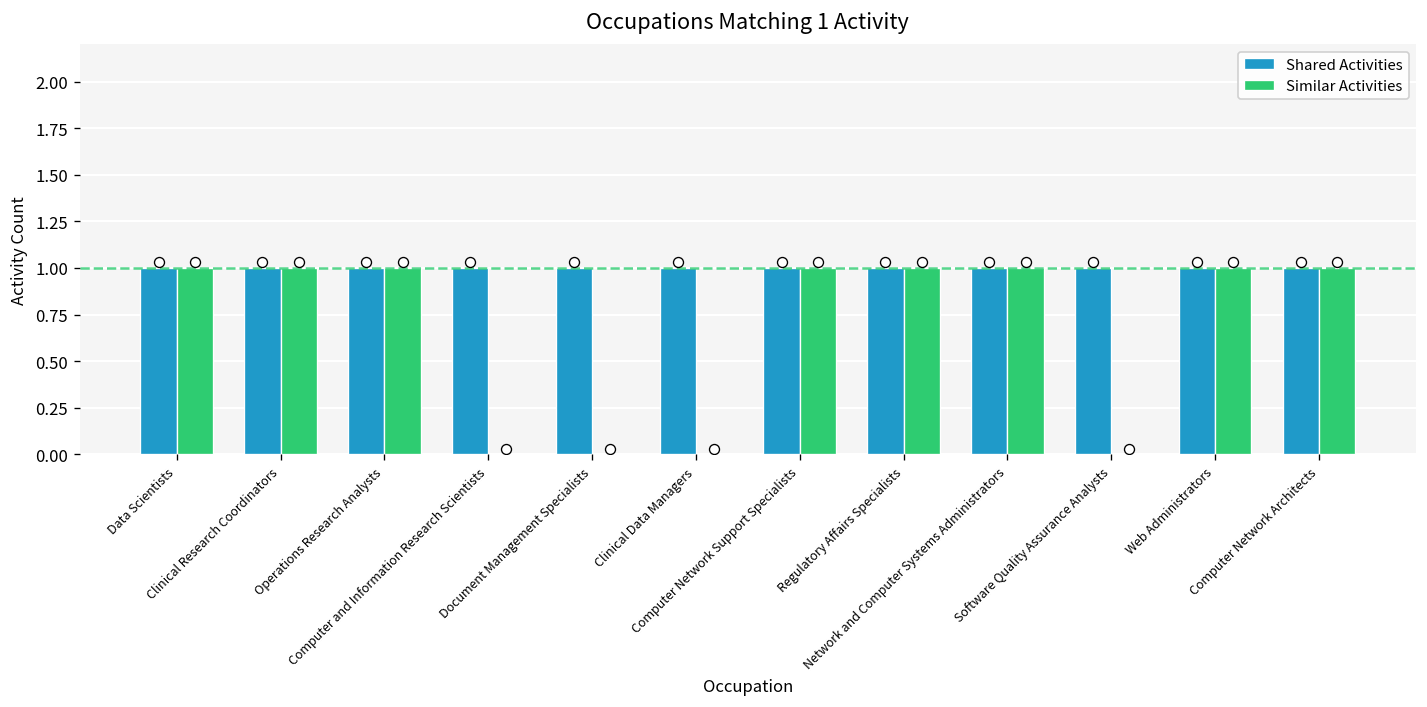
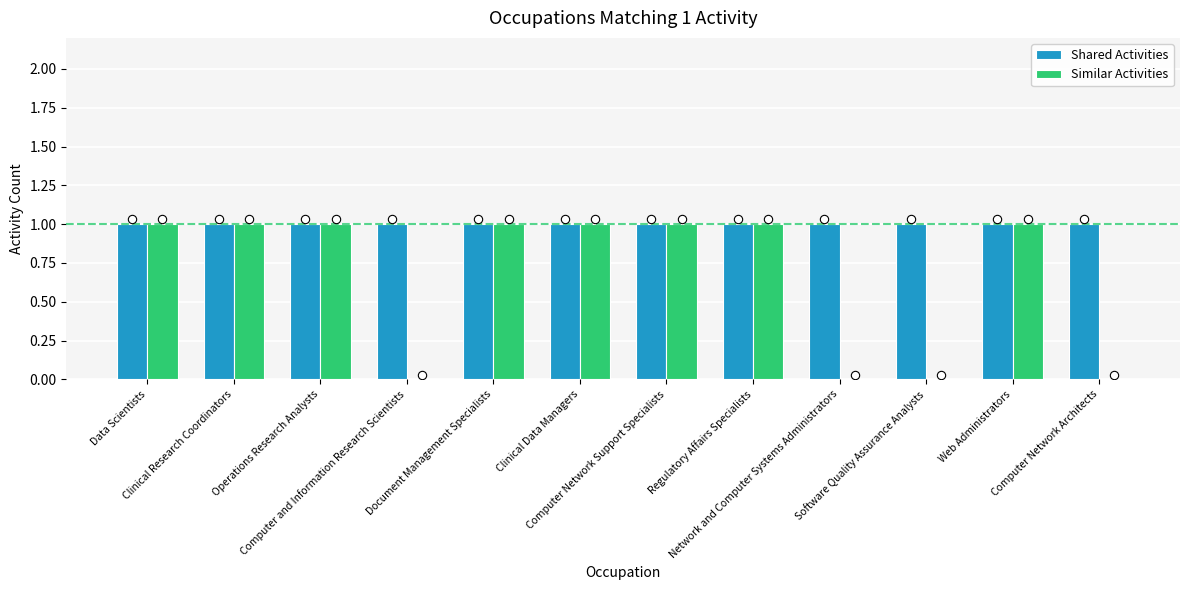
  {
    "Similar Activities": {
      "Data Scientists": 1,
      "Clinical Research Coordinators": 1,
      "Operations Research Analysts": 1,
      "Computer and Information Research Scientists": 0,
-     "Document Management Specialists": 0,
-     "Clinical Data Managers": 0,
+     "Document Management Specialists": 1,
+     "Clinical Data Managers": 1,
      "Computer Network Support Specialists": 1,
      "Regulatory Affairs Specialists": 1,
-     "Network and Computer Systems Administrators": 1,
+     "Network and Computer Systems Administrators": 0,
      "Software Quality Assurance Analysts": 0,
      "Web Administrators": 1,
-     "Computer Network Architects": 1
+     "Computer Network Architects": 0
    }
  }
